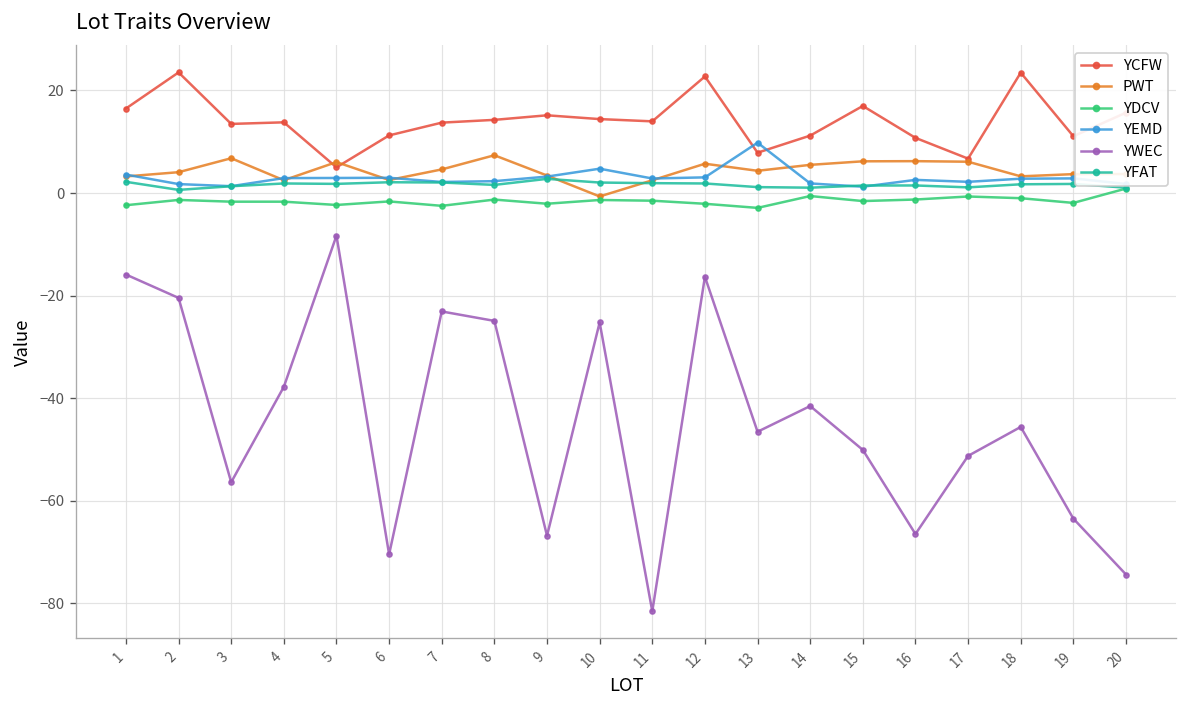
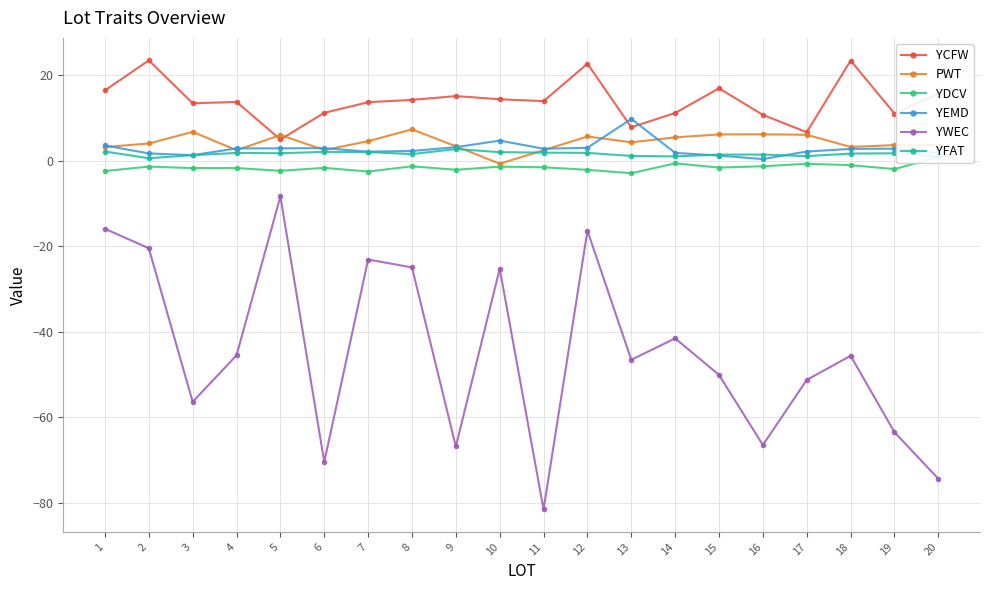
  {
    "YEMD": {
      "2": 2,
      "5": 3,
      "8": 2,
      "10": 5,
      "12": 3,
      "13": 10,
      "14": 2,
-     "16": 3,
+     "16": 0,
      "17": 2,
      "19": 3
    },
    "YWEC": {
      "1": -16,
      "2": -20,
      "3": -56,
-     "4": -38,
+     "4": -46,
      "5": -8,
      "6": -70,
      "7": -23,
      "8": -25,
      "9": -67,
      "10": -25,
      "11": -82,
      "12": -16,
      "13": -47,
      "14": -42,
      "15": -50,
      "16": -66,
      "17": -51,
      "18": -46,
      "19": -63,
      "20": -74
    }
  }
